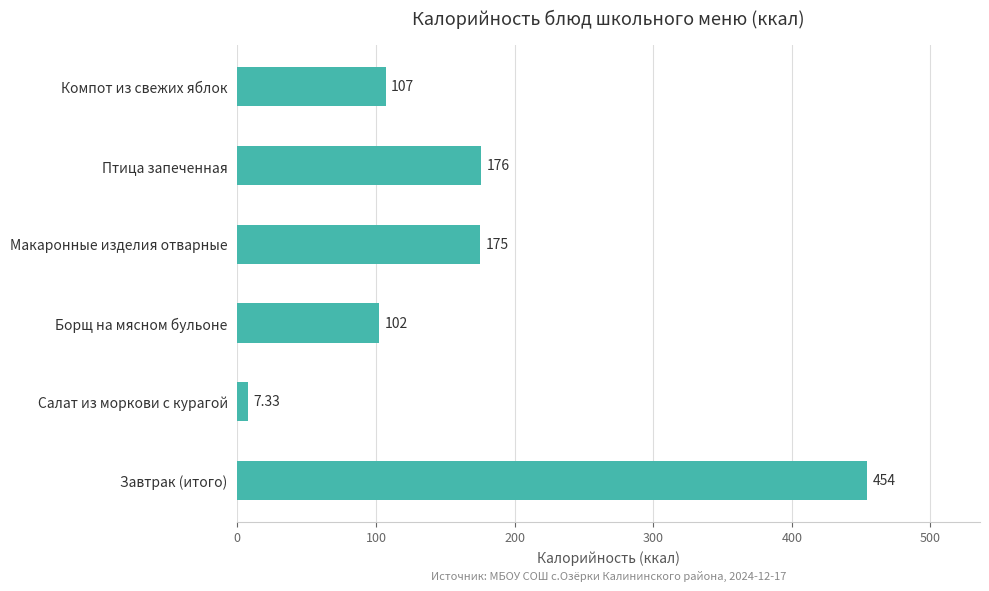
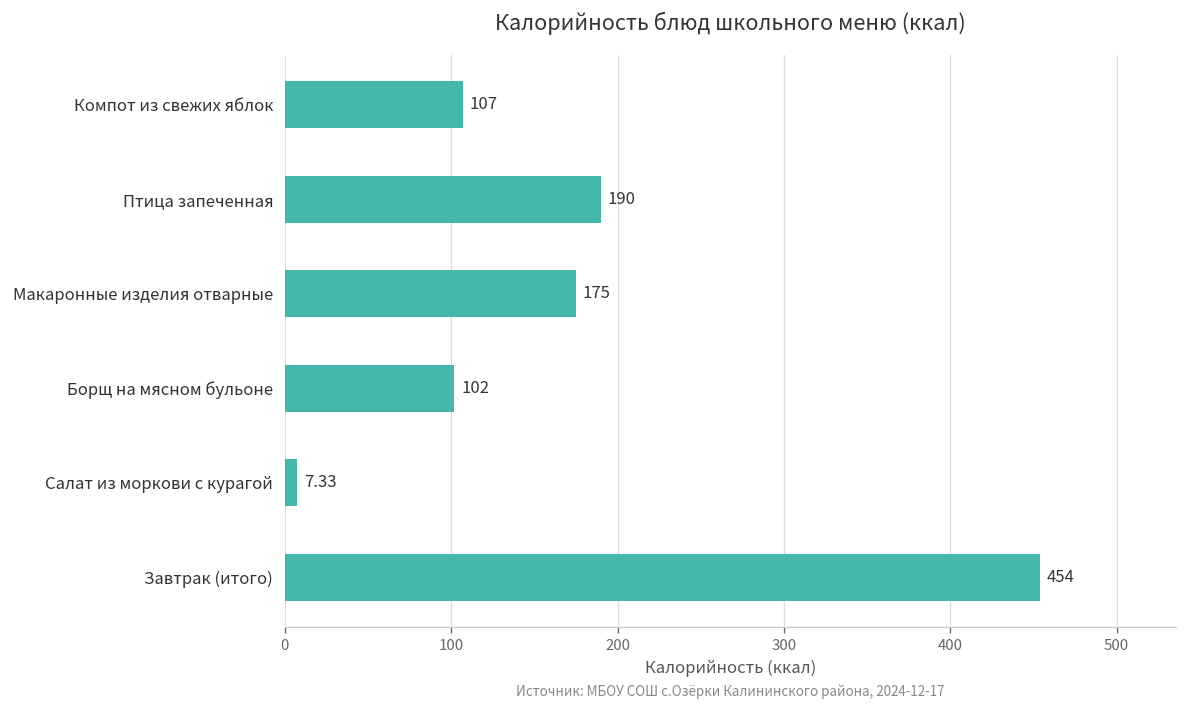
  {
    "Компот из свежих яблок": 107,
-   "Птица запеченная": 176,
+   "Птица запеченная": 190,
    "Макаронные изделия отварные": 175,
    "Борщ на мясном бульоне": 102,
    "Салат из моркови с курагой": 7.33,
    "Завтрак (итого)": 454
  }
